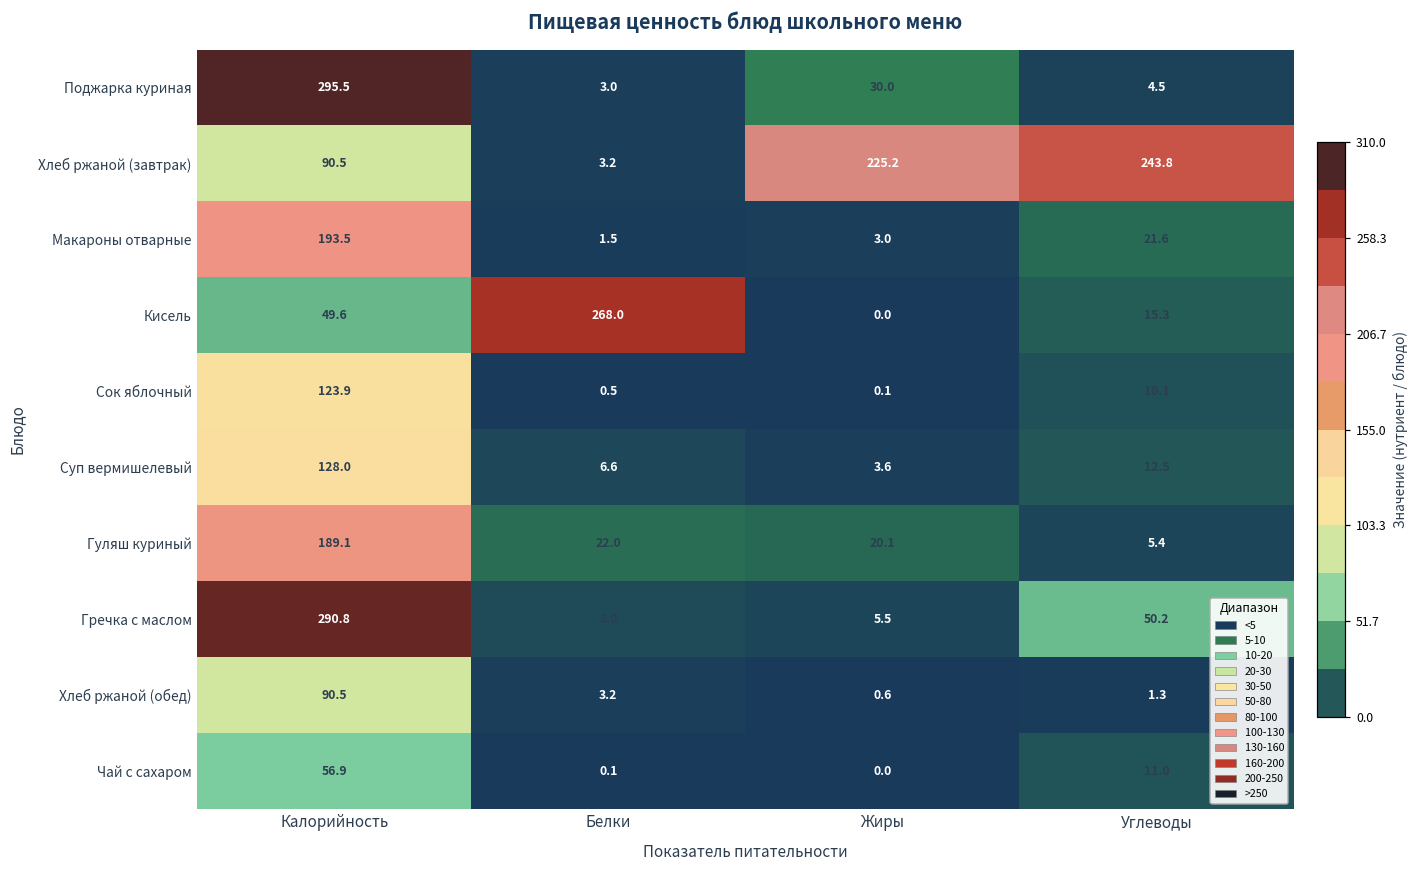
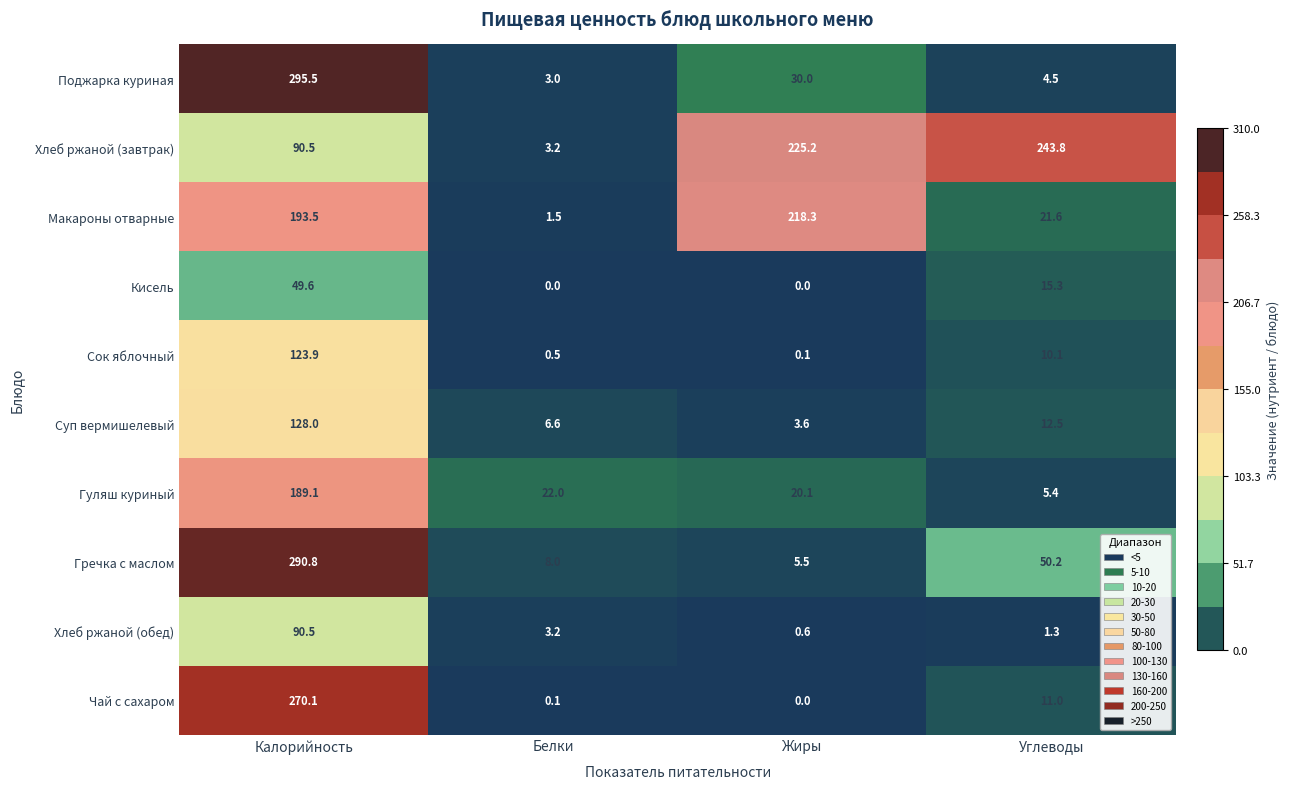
  {
    "Поджарка куриная": {
      "Калорийность": 295.5,
      "Белки": 3.0,
      "Жиры": 30.0,
      "Углеводы": 4.5
    },
    "Хлеб ржаной (завтрак)": {
      "Калорийность": 90.5,
      "Белки": 3.2,
      "Жиры": 225.2,
      "Углеводы": 243.8
    },
    "Макароны отварные": {
      "Калорийность": 193.5,
      "Белки": 1.5,
-     "Жиры": 3.0
+     "Жиры": 218.3
    },
    "Кисель": {
      "Калорийность": 49.6,
-     "Белки": 268.0,
+     "Белки": 0.0,
      "Жиры": 0.0
    },
    "Сок яблочный": {
      "Калорийность": 123.9,
      "Белки": 0.5,
      "Жиры": 0.1
    },
    "Суп вермишелевый": {
      "Калорийность": 128.0,
      "Белки": 6.6,
      "Жиры": 3.6
    },
    "Гуляш куриный": {
      "Калорийность": 189.1,
      "Белки": 22.0,
      "Углеводы": 5.4
    },
    "Гречка с маслом": {
      "Калорийность": 290.8,
      "Жиры": 5.5,
      "Углеводы": 50.2
    },
    "Хлеб ржаной (обед)": {
      "Калорийность": 90.5,
      "Белки": 3.2,
      "Жиры": 0.6,
      "Углеводы": 1.3
    },
    "Чай с сахаром": {
-     "Калорийность": 56.9,
+     "Калорийность": 270.1,
      "Белки": 0.1,
      "Жиры": 0.0
    }
  }
